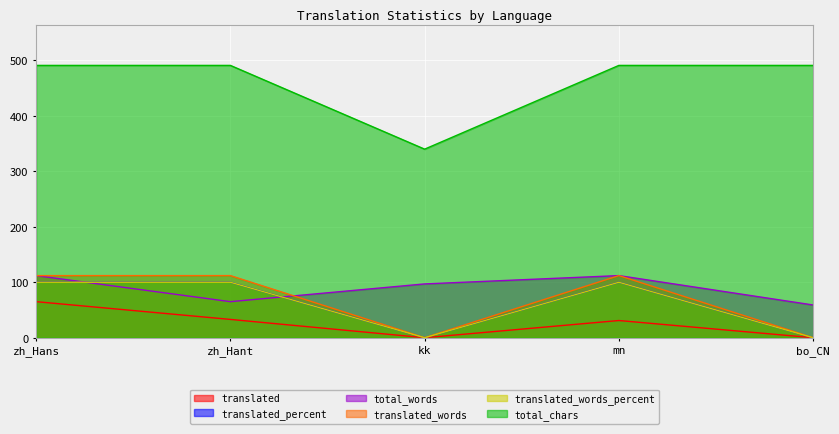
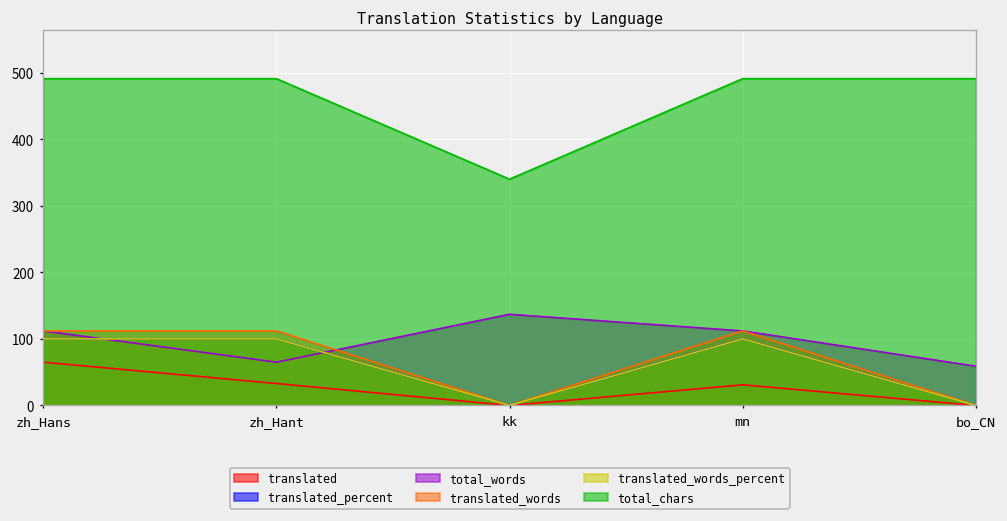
  {
    "translated": {
      "zh_Hans": 70,
      "zh_Hant": 30,
      "mn": 30
    },
    "translated_words_percent": {
      "zh_Hans": 100,
      "zh_Hant": 100,
      "mn": 100
    },
    "total_words": {
      "zh_Hant": 70,
-     "kk": 100,
+     "kk": 140,
      "bo_CN": 60
    },
    "translated_words": {
      "zh_Hant": 110
    },
    "total_chars": {
      "zh_Hans": 490,
      "zh_Hant": 490,
      "kk": 340,
      "mn": 490,
      "bo_CN": 490
    }
  }
